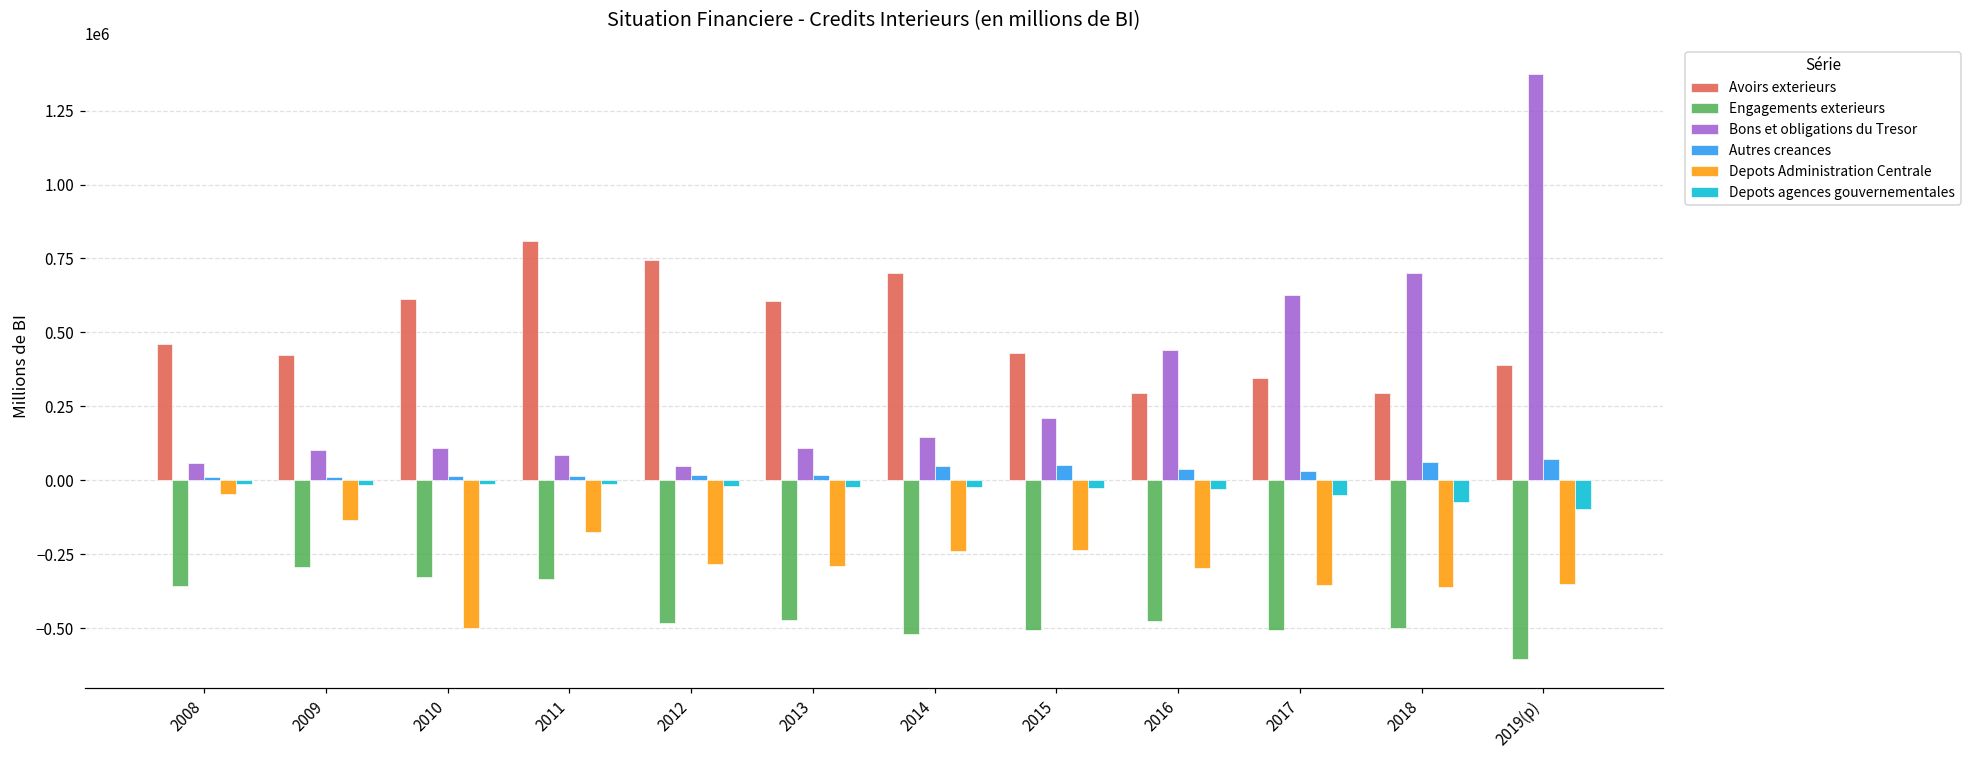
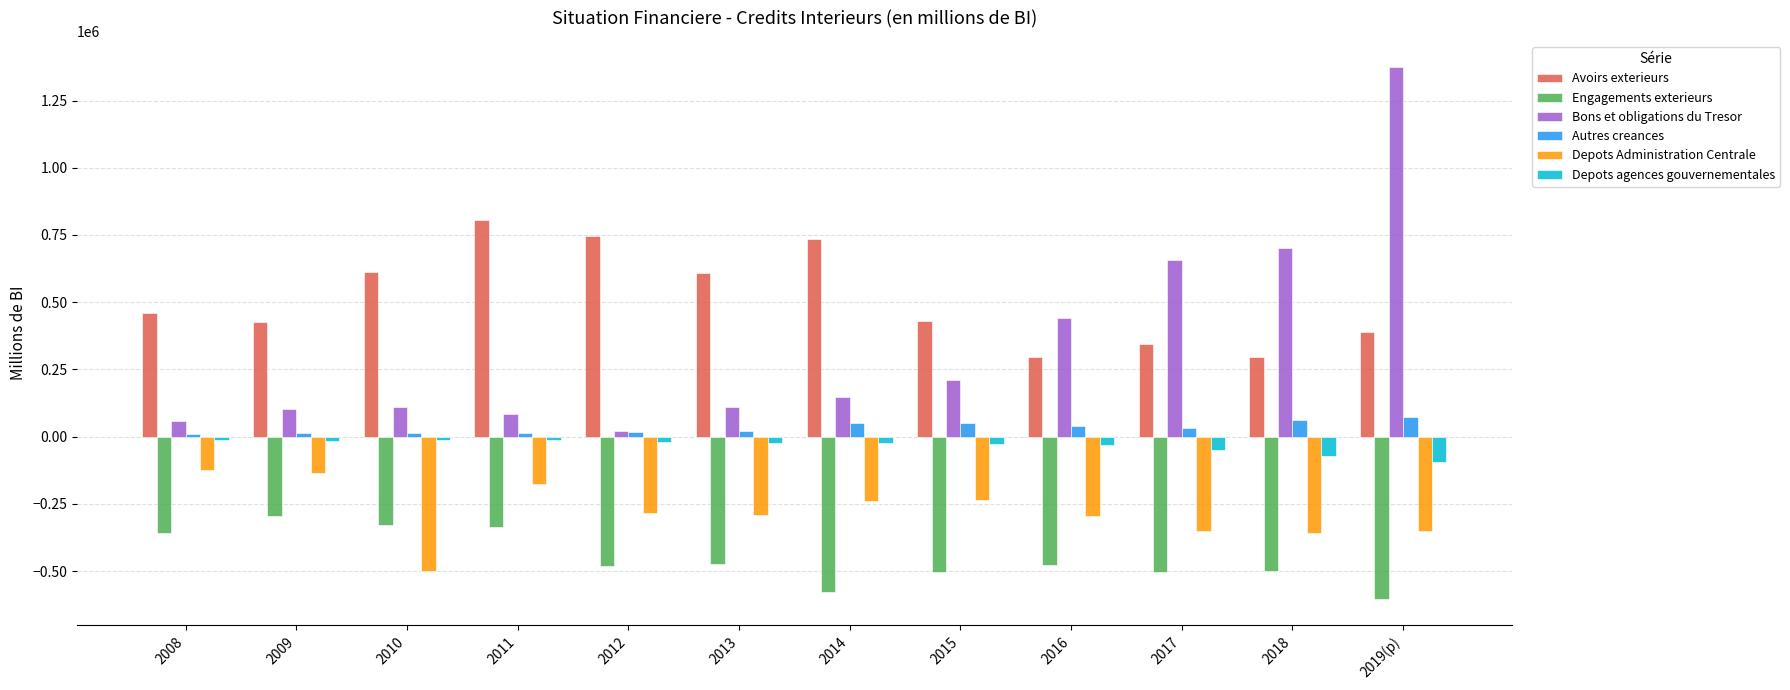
  {
    "Avoirs exterieurs": {
      "2008": 460000,
      "2009": 420000,
      "2010": 610000,
      "2011": 810000,
      "2012": 750000,
      "2013": 610000,
-     "2014": 700000,
+     "2014": 730000,
      "2015": 430000,
      "2016": 290000,
      "2017": 340000,
      "2018": 300000,
      "2019(p)": 390000
    },
    "Engagements exterieurs": {
      "2008": -360000,
      "2009": -290000,
      "2010": -330000,
      "2011": -330000,
      "2012": -480000,
      "2013": -470000,
-     "2014": -520000,
+     "2014": -580000,
      "2015": -510000,
      "2016": -480000,
      "2017": -500000,
      "2018": -500000,
      "2019(p)": -600000
    },
    "Bons et obligations du Tresor": {
      "2008": 60000,
      "2009": 100000,
      "2010": 110000,
      "2011": 90000,
-     "2012": 50000,
+     "2012": 20000,
      "2013": 110000,
      "2014": 150000,
      "2015": 210000,
      "2016": 440000,
-     "2017": 630000,
+     "2017": 660000,
      "2018": 700000,
      "2019(p)": 1370000
    },
    "Depots Administration Centrale": {
-     "2008": -50000,
+     "2008": -130000,
      "2009": -130000,
      "2010": -500000,
      "2011": -180000,
      "2012": -280000,
      "2013": -290000,
      "2014": -240000,
      "2015": -230000,
      "2016": -300000,
      "2017": -350000,
      "2018": -360000,
      "2019(p)": -350000
    }
  }
